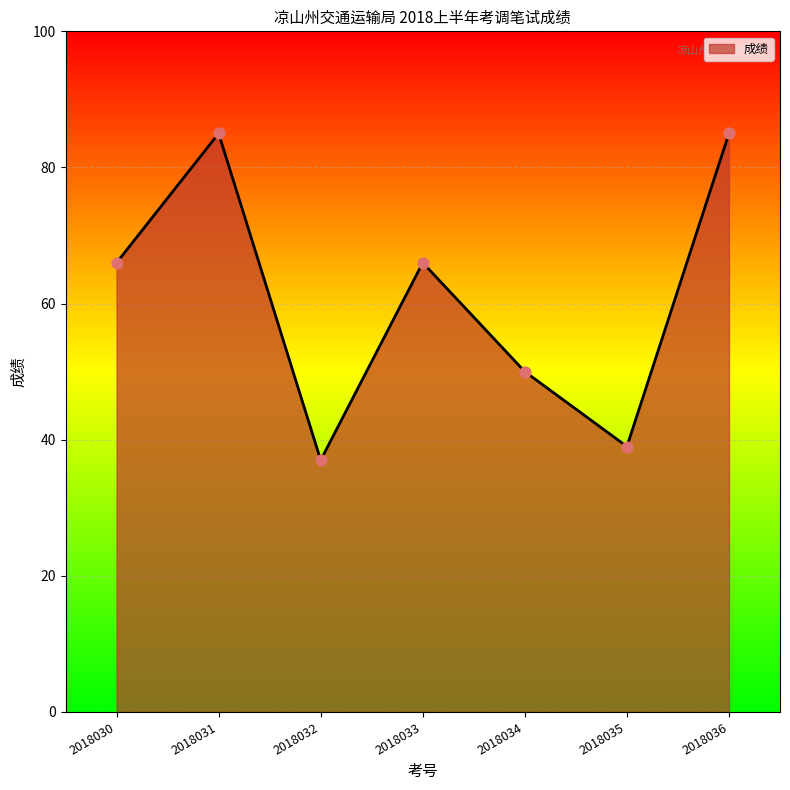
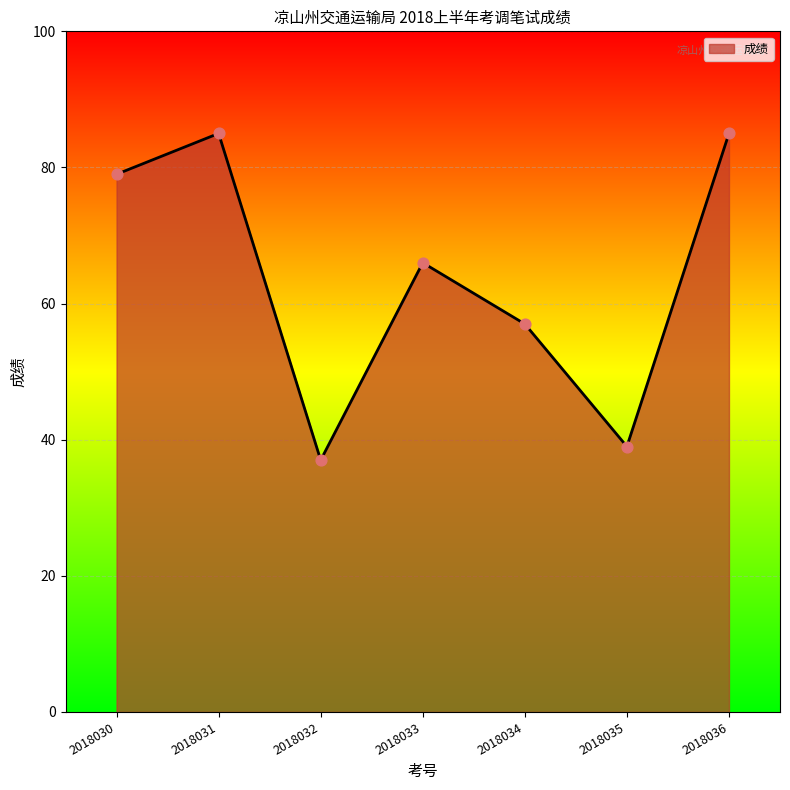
  {
-   "2018030": 66,
+   "2018030": 79,
    "2018031": 85,
    "2018032": 37,
    "2018033": 66,
-   "2018034": 50,
+   "2018034": 57,
    "2018035": 39,
    "2018036": 85
  }
